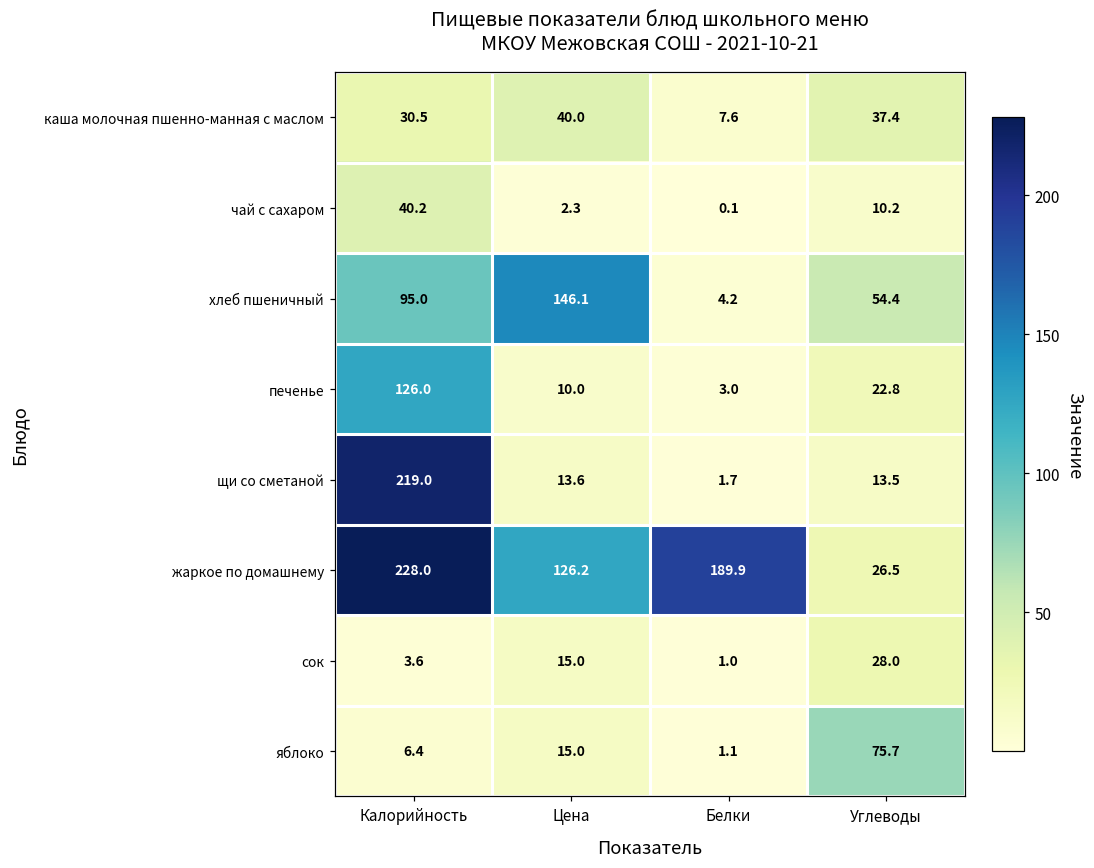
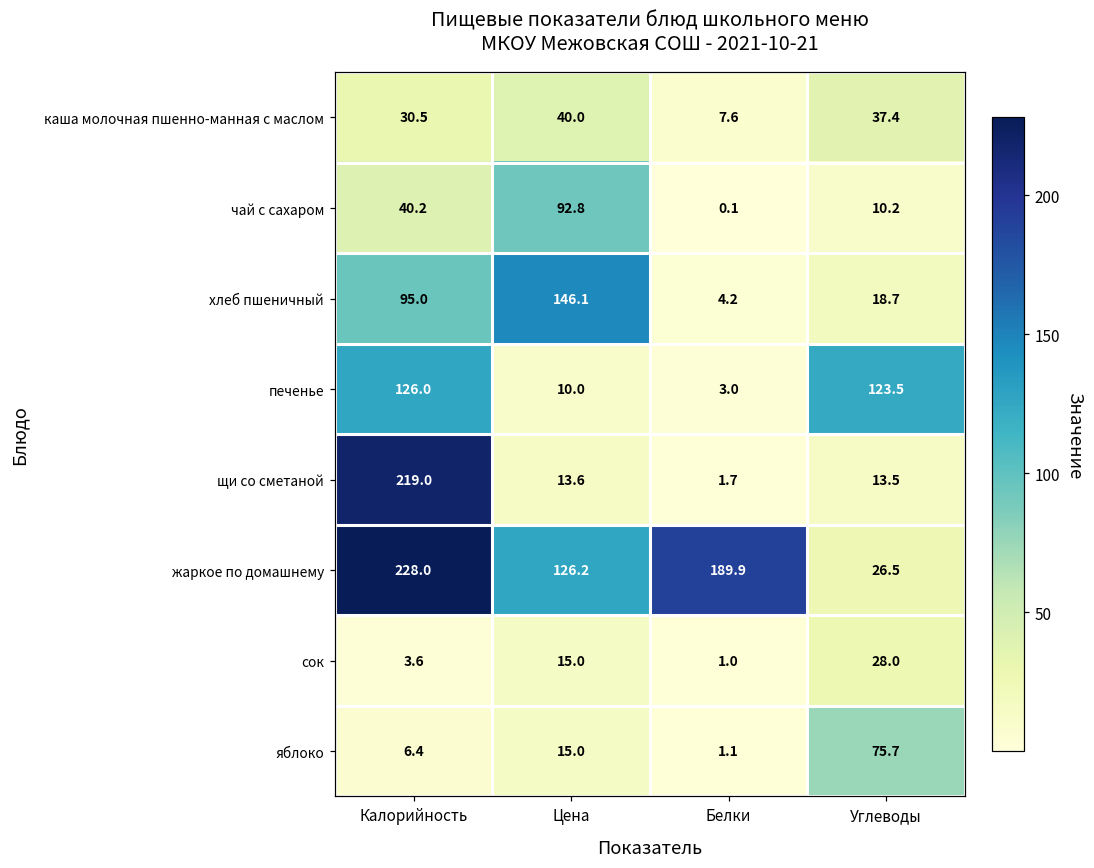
  {
    "каша молочная пшенно-манная с маслом": {
      "Калорийность": 30.5,
      "Цена": 40.0,
      "Белки": 7.6,
      "Углеводы": 37.4
    },
    "чай с сахаром": {
      "Калорийность": 40.2,
-     "Цена": 2.3,
+     "Цена": 92.8,
      "Белки": 0.1,
      "Углеводы": 10.2
    },
    "хлеб пшеничный": {
      "Калорийность": 95.0,
      "Цена": 146.1,
      "Белки": 4.2,
-     "Углеводы": 54.4
+     "Углеводы": 18.7
    },
    "печенье": {
      "Калорийность": 126.0,
      "Цена": 10.0,
      "Белки": 3.0,
-     "Углеводы": 22.8
+     "Углеводы": 123.5
    },
    "щи со сметаной": {
      "Калорийность": 219.0,
      "Цена": 13.6,
      "Белки": 1.7,
      "Углеводы": 13.5
    },
    "жаркое по домашнему": {
      "Калорийность": 228.0,
      "Цена": 126.2,
      "Белки": 189.9,
      "Углеводы": 26.5
    },
    "сок": {
      "Калорийность": 3.6,
      "Цена": 15.0,
      "Белки": 1.0,
      "Углеводы": 28.0
    },
    "яблоко": {
      "Калорийность": 6.4,
      "Цена": 15.0,
      "Белки": 1.1,
      "Углеводы": 75.7
    }
  }
